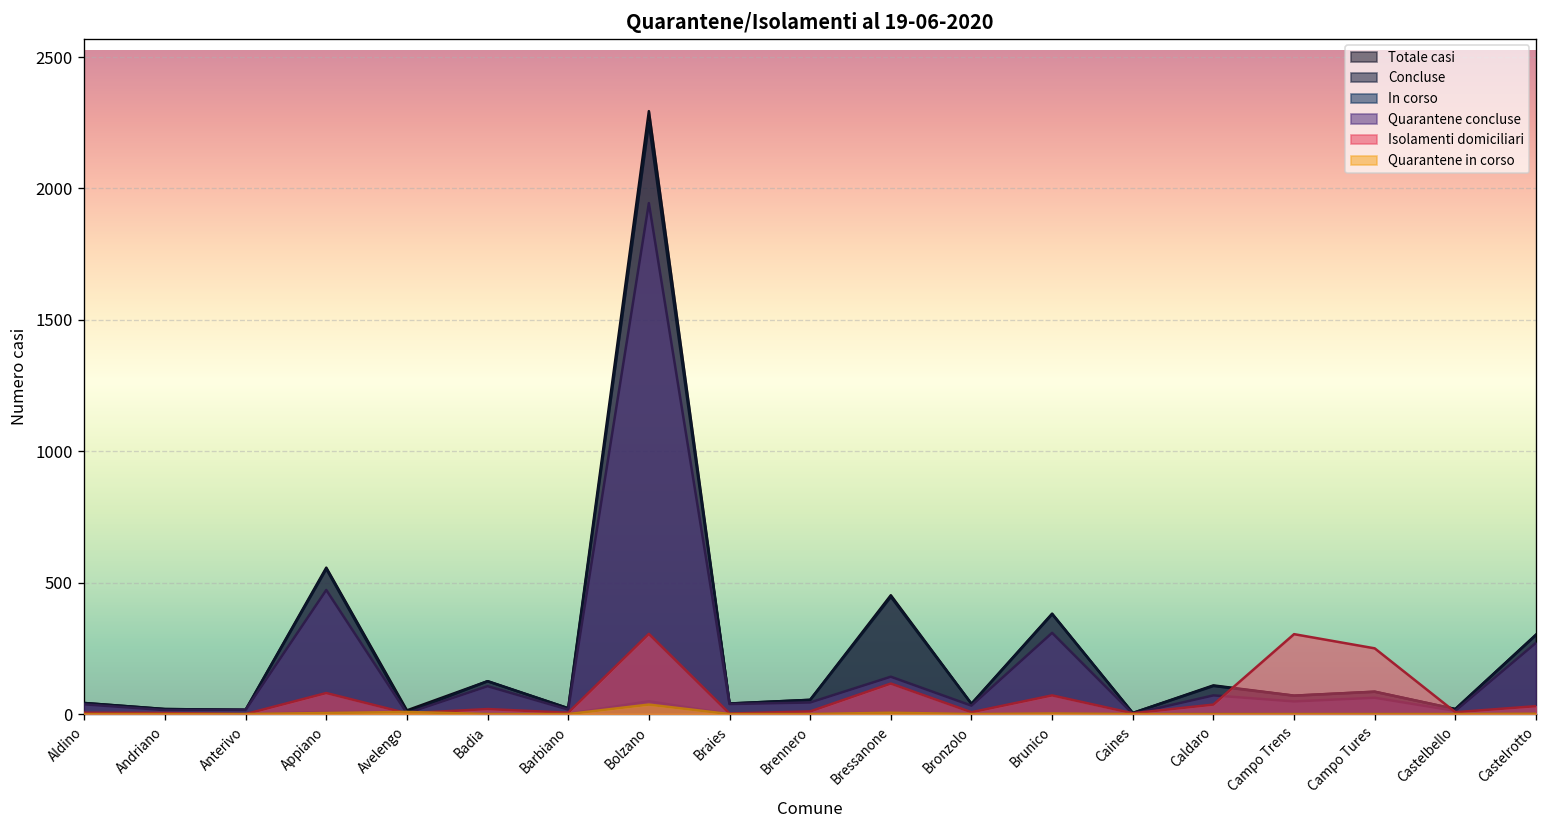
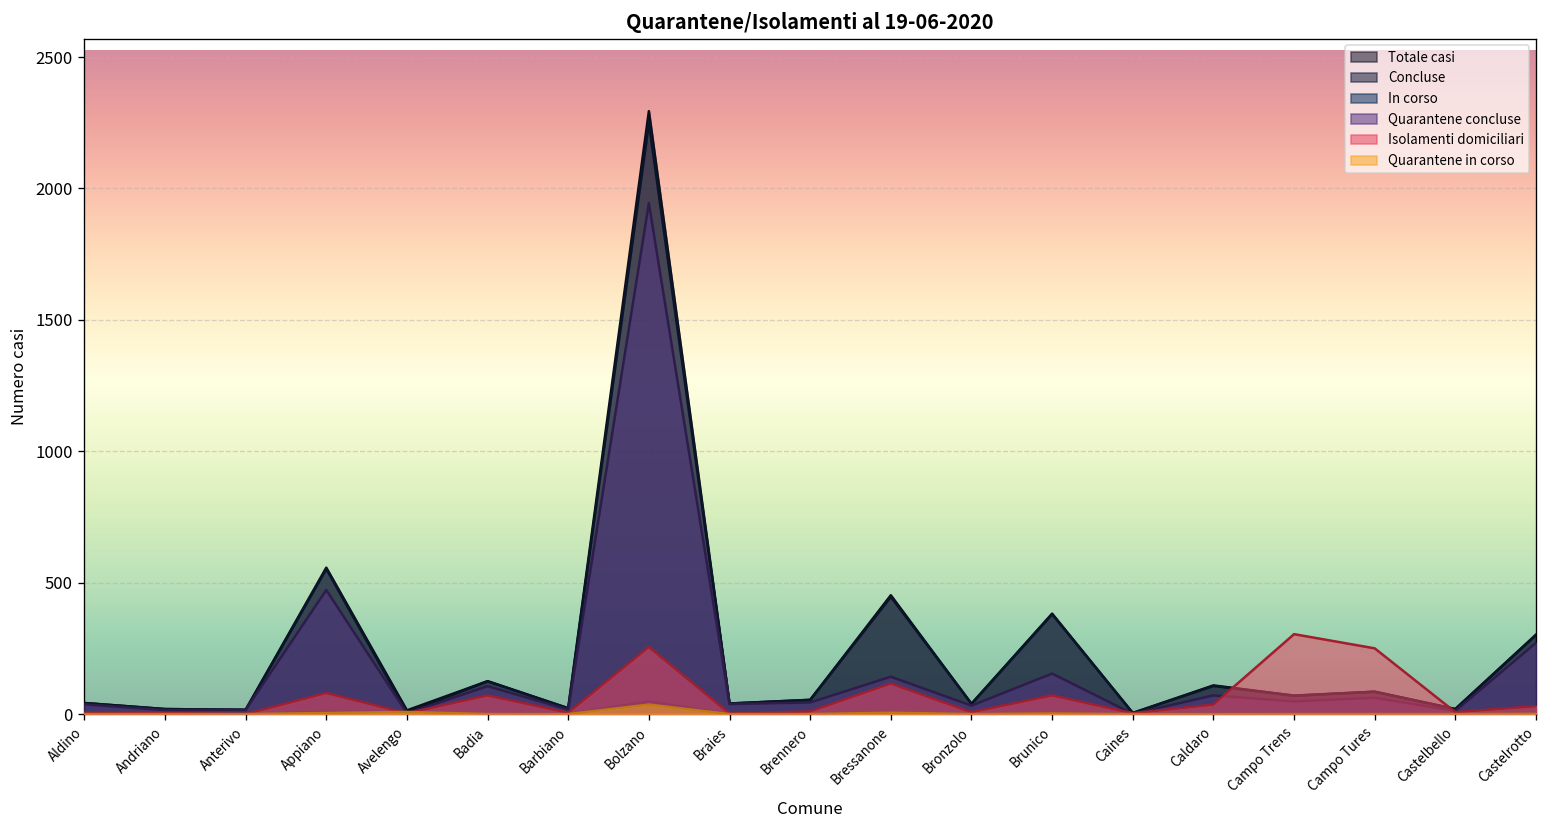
  {
    "Quarantene concluse": {
      "Appiano": 470,
      "Badia": 110,
      "Bolzano": 1940,
      "Bressanone": 140,
-     "Brunico": 310,
+     "Brunico": 150,
      "Caldaro": 70,
      "Campo Trens": 50,
      "Campo Tures": 60,
      "Castelrotto": 270
    },
    "Isolamenti domiciliari": {
      "Appiano": 80,
-     "Badia": 20,
-     "Bolzano": 310,
+     "Badia": 70,
+     "Bolzano": 260,
      "Bressanone": 120,
      "Brunico": 70,
      "Caldaro": 40,
      "Campo Trens": 300,
      "Campo Tures": 250,
      "Castelrotto": 30
    },
    "Quarantene in corso": {
      "Bolzano": 40
    }
  }
